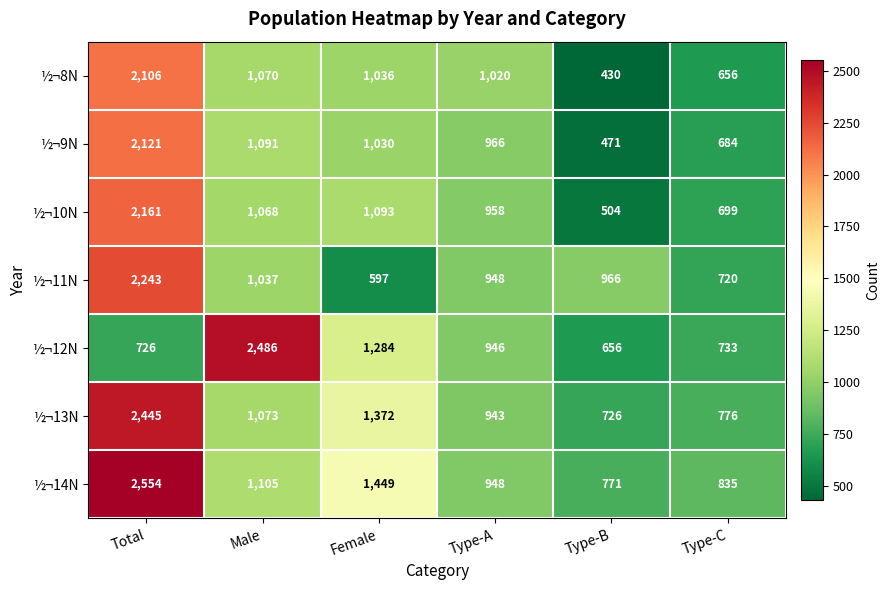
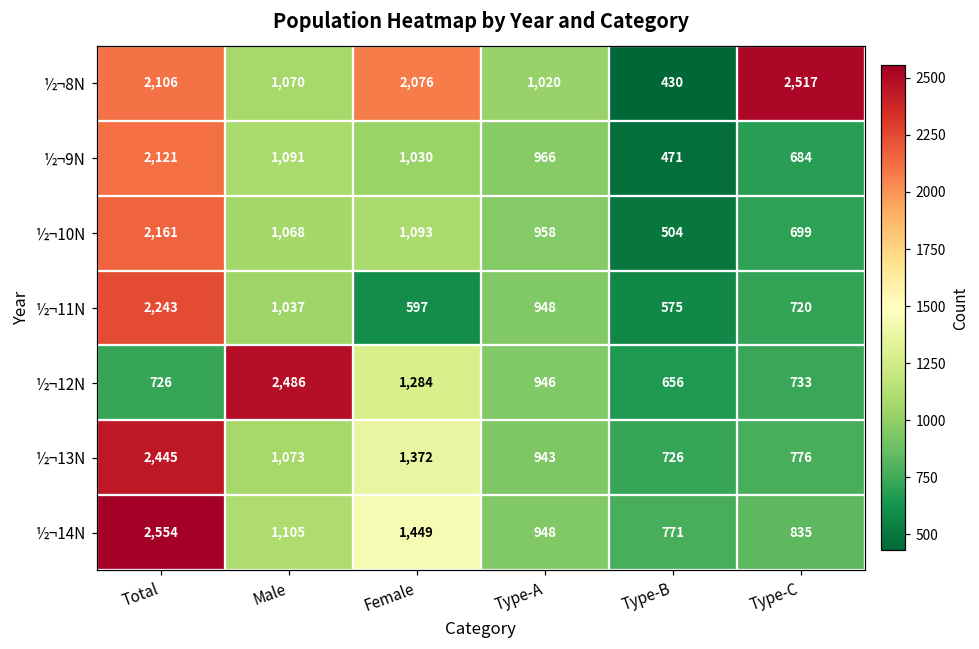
  {
    "½¬8N": {
      "Total": "2,106",
      "Male": "1,070",
-     "Female": "1,036",
+     "Female": "2,076",
      "Type-A": "1,020",
      "Type-B": "430",
-     "Type-C": "656"
+     "Type-C": "2,517"
    },
    "½¬9N": {
      "Total": "2,121",
      "Male": "1,091",
      "Female": "1,030",
      "Type-A": "966",
      "Type-B": "471",
      "Type-C": "684"
    },
    "½¬10N": {
      "Total": "2,161",
      "Male": "1,068",
      "Female": "1,093",
      "Type-A": "958",
      "Type-B": "504",
      "Type-C": "699"
    },
    "½¬11N": {
      "Total": "2,243",
      "Male": "1,037",
      "Female": "597",
      "Type-A": "948",
-     "Type-B": "966",
+     "Type-B": "575",
      "Type-C": "720"
    },
    "½¬12N": {
      "Total": "726",
      "Male": "2,486",
      "Female": "1,284",
      "Type-A": "946",
      "Type-B": "656",
      "Type-C": "733"
    },
    "½¬13N": {
      "Total": "2,445",
      "Male": "1,073",
      "Female": "1,372",
      "Type-A": "943",
      "Type-B": "726",
      "Type-C": "776"
    },
    "½¬14N": {
      "Total": "2,554",
      "Male": "1,105",
      "Female": "1,449",
      "Type-A": "948",
      "Type-B": "771",
      "Type-C": "835"
    }
  }
